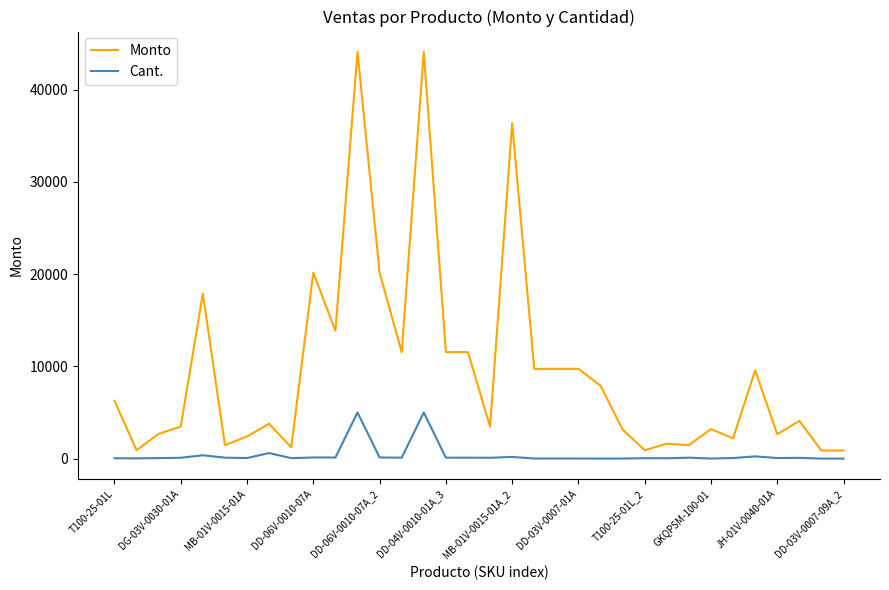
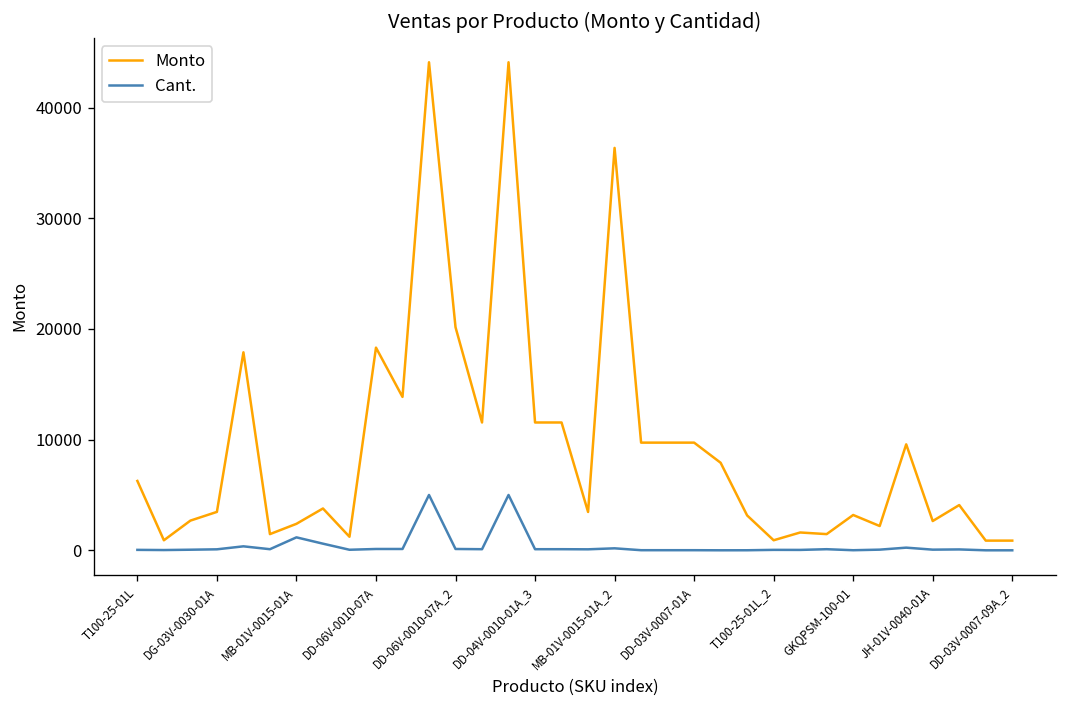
  {
    "Monto": {
      "T100-25-01L": 6000,
      "DG-03V-0030-01A": 3000,
      "MB-01V-0015-01A": 2000,
-     "DD-06V-0010-07A": 20000,
+     "DD-06V-0010-07A": 18000,
      "DD-06V-0010-07A_2": 20000,
      "DD-04V-0010-01A_3": 12000,
      "MB-01V-0015-01A_2": 36000,
      "DD-03V-0007-01A": 10000,
      "T100-25-01L_2": 1000,
      "GKQPSM-100-01": 3000,
      "JH-01V-0040-01A": 3000,
      "DD-03V-0007-09A_2": 1000
    },
    "Cant.": {
      "T100-25-01L": 0,
      "DG-03V-0030-01A": 0,
-     "MB-01V-0015-01A": 0,
+     "MB-01V-0015-01A": 1000,
      "DD-06V-0010-07A": 0,
      "DD-06V-0010-07A_2": 0,
      "DD-04V-0010-01A_3": 0,
      "MB-01V-0015-01A_2": 0,
      "DD-03V-0007-01A": 0,
      "T100-25-01L_2": 0,
      "GKQPSM-100-01": 0,
      "JH-01V-0040-01A": 0,
      "DD-03V-0007-09A_2": 0
    }
  }
